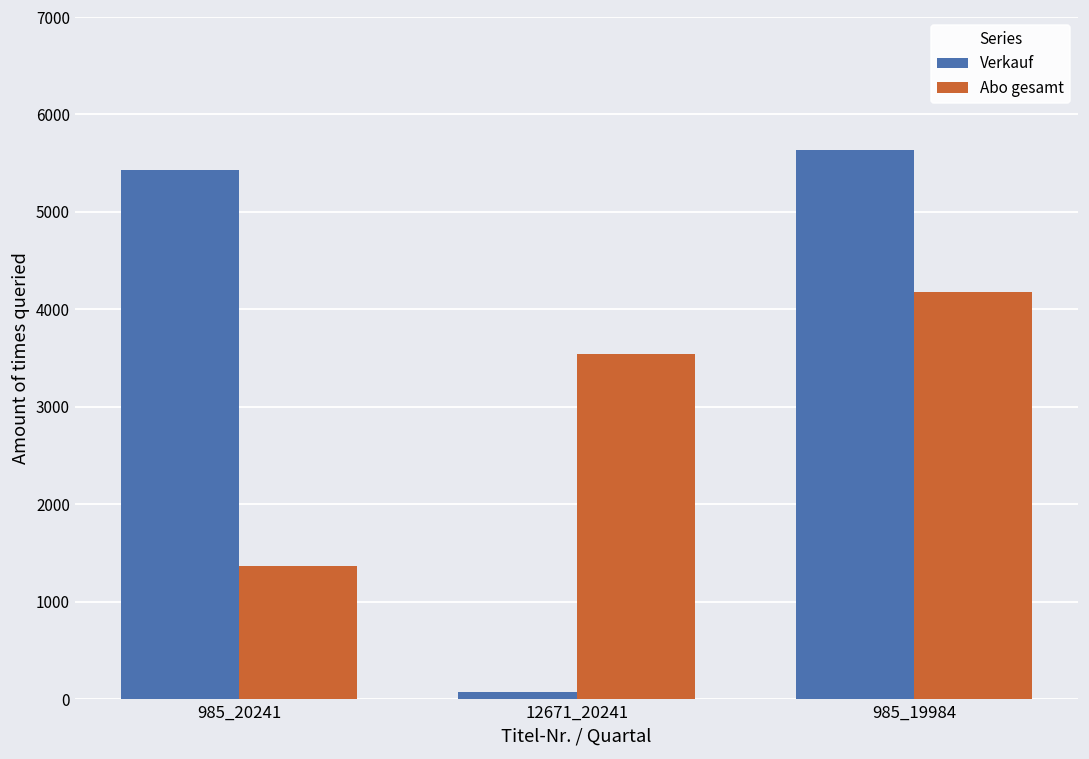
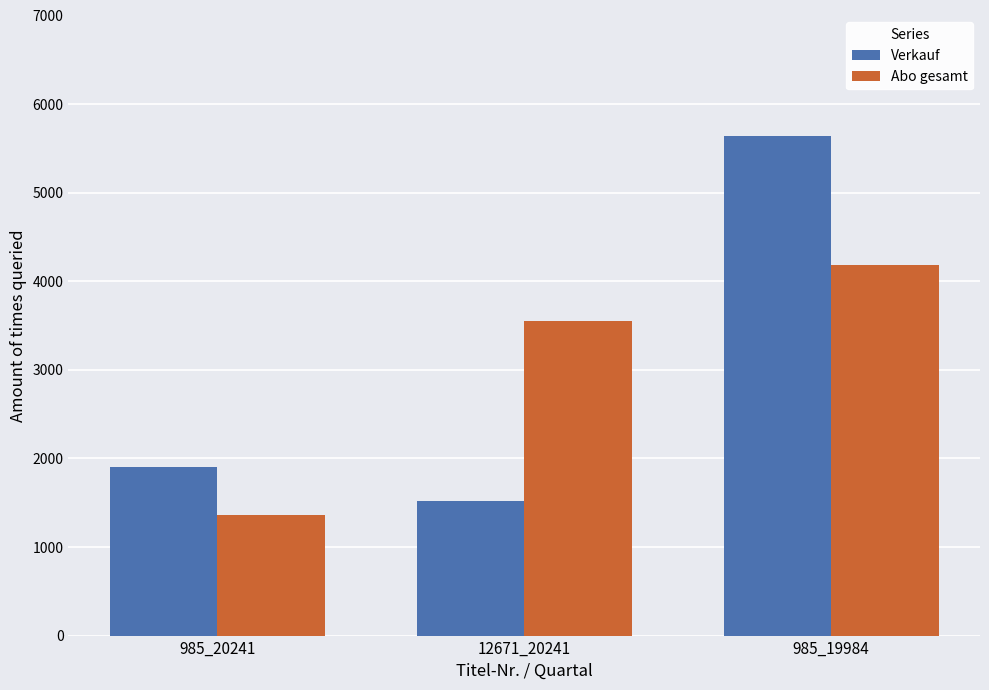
  {
    "Verkauf": {
-     "985_20241": 5400,
-     "12671_20241": 100,
+     "985_20241": 1900,
+     "12671_20241": 1500,
      "985_19984": 5600
    },
    "Abo gesamt": {
      "985_20241": 1400,
      "12671_20241": 3500,
      "985_19984": 4200
    }
  }
